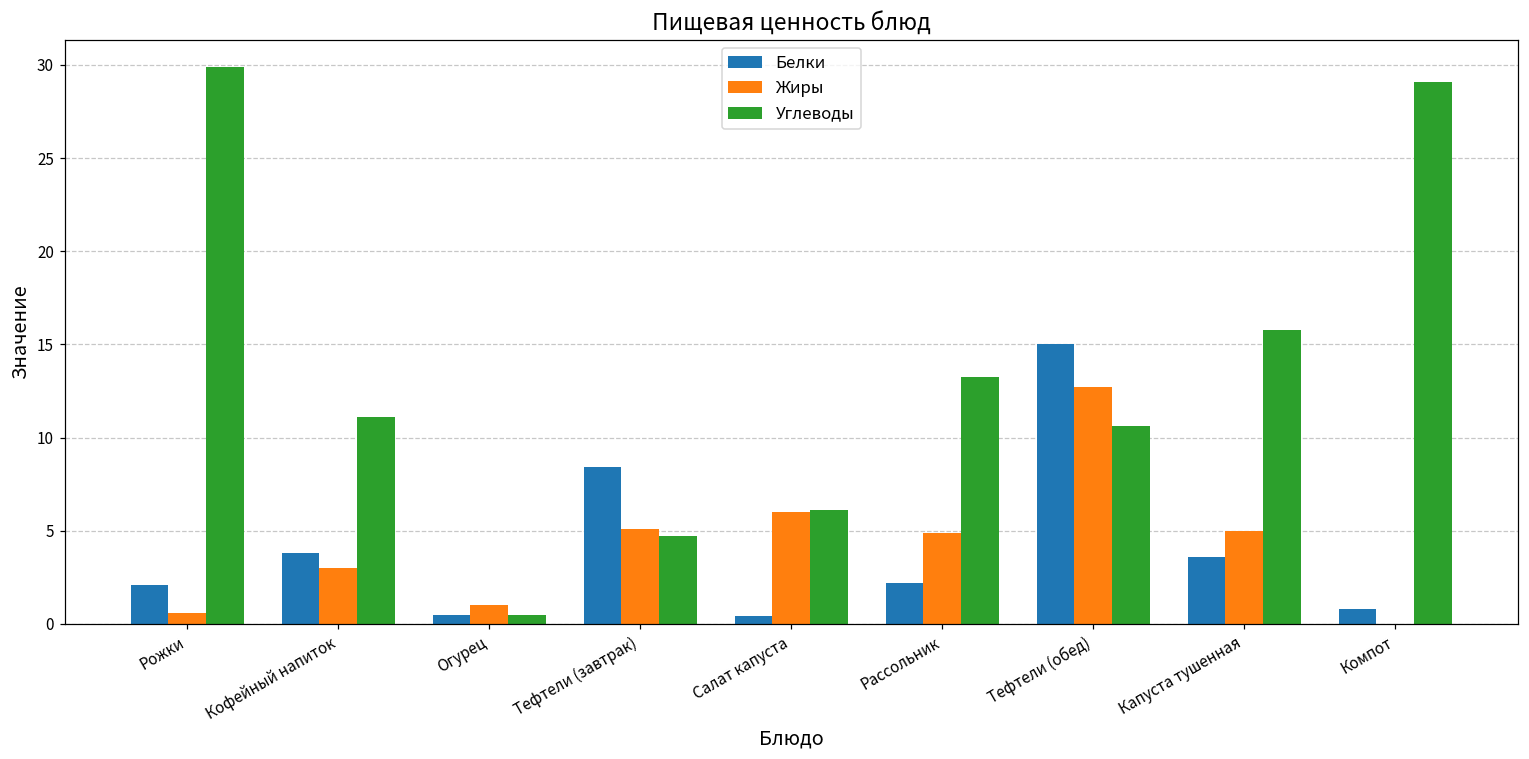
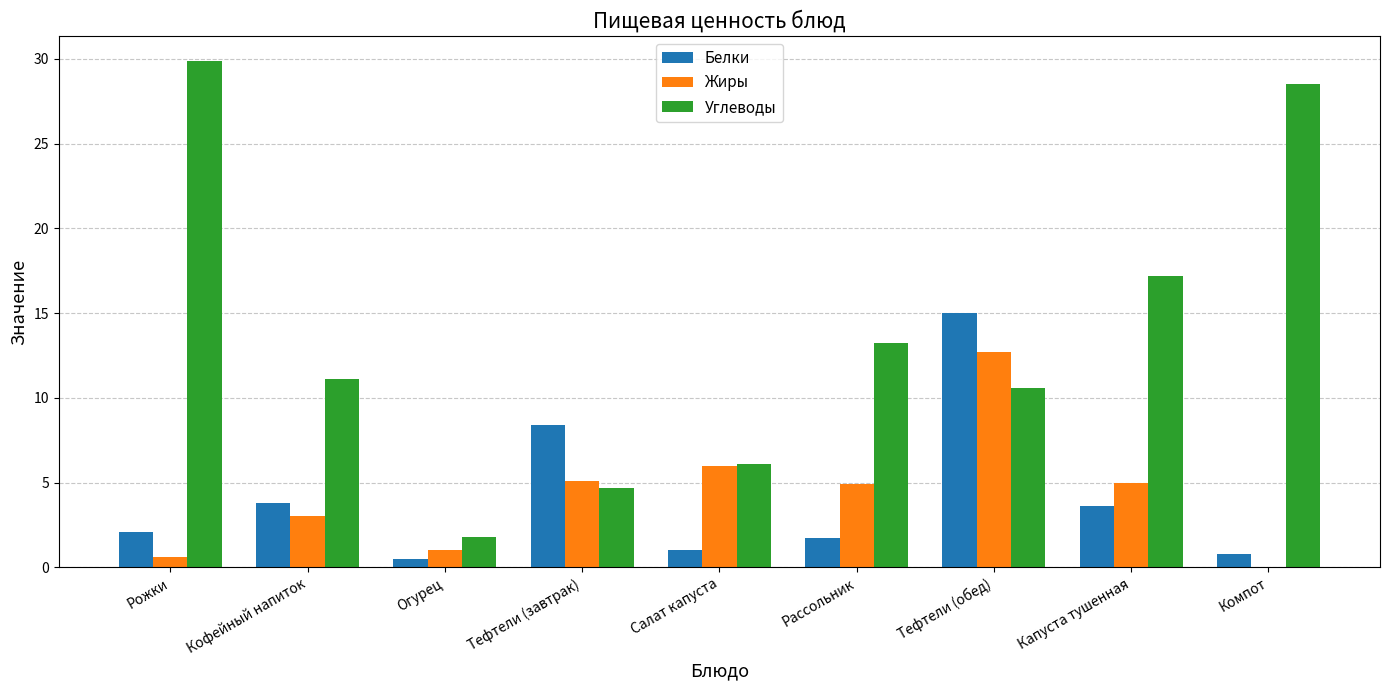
  {
    "Белки": {
      "Рожки": 2.1,
      "Кофейный напиток": 3.8,
      "Огурец": 0.5,
      "Тефтели (завтрак)": 8.4,
-     "Салат капуста": 0.4,
-     "Рассольник": 2.2,
+     "Салат капуста": 1.0,
+     "Рассольник": 1.7,
      "Тефтели (обед)": 15.0,
      "Капуста тушенная": 3.6,
      "Компот": 0.8
    },
    "Жиры": {
      "Рожки": 0.6,
      "Кофейный напиток": 3.0,
      "Огурец": 1.0,
      "Тефтели (завтрак)": 5.1,
      "Салат капуста": 6.0,
      "Рассольник": 4.9,
      "Тефтели (обед)": 12.7,
      "Капуста тушенная": 5.0,
      "Компот": 0.0
    },
    "Углеводы": {
      "Рожки": 29.9,
      "Кофейный напиток": 11.1,
-     "Огурец": 0.5,
+     "Огурец": 1.8,
      "Тефтели (завтрак)": 4.7,
      "Салат капуста": 6.1,
      "Рассольник": 13.3,
      "Тефтели (обед)": 10.6,
-     "Капуста тушенная": 15.8,
-     "Компот": 29.1
+     "Капуста тушенная": 17.2,
+     "Компот": 28.5
    }
  }
